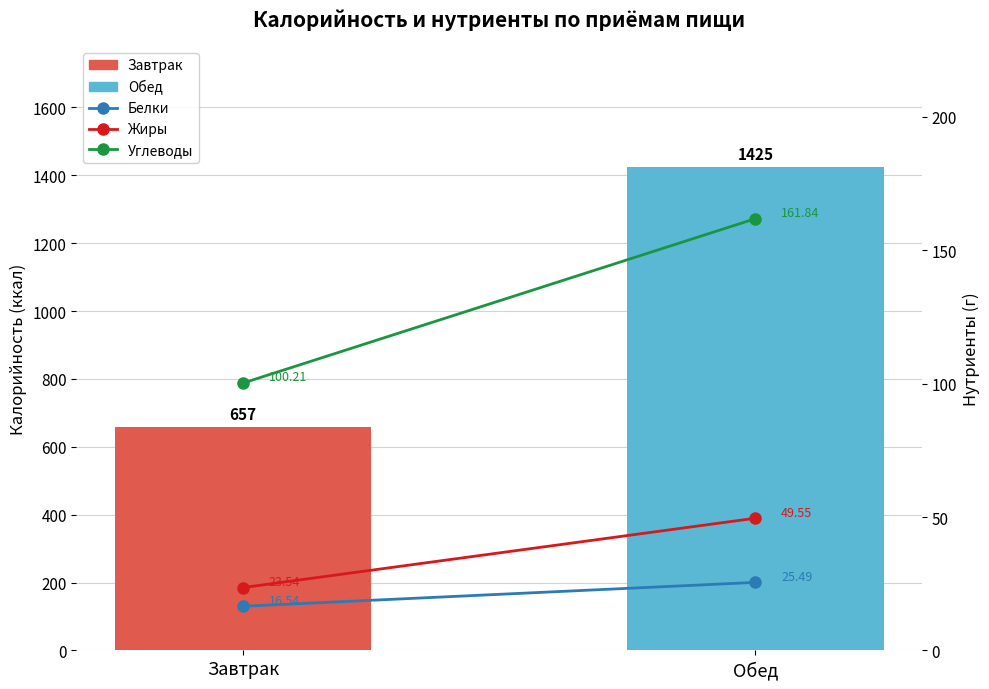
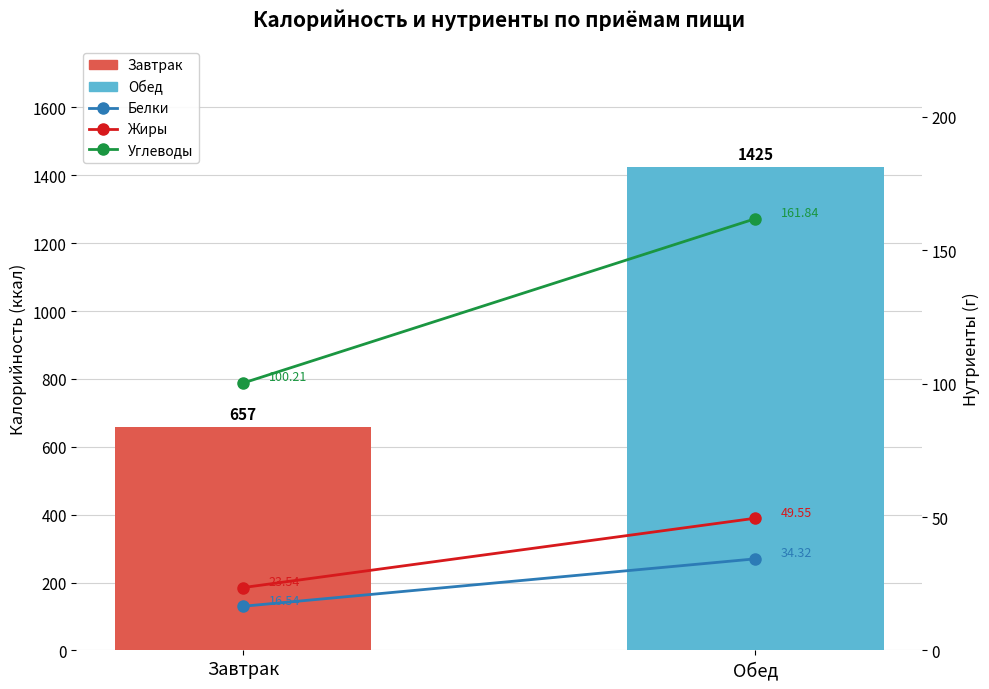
  {
    "Белки": {
-     "Обед": 25.49
+     "Обед": 34.32
    }
  }
